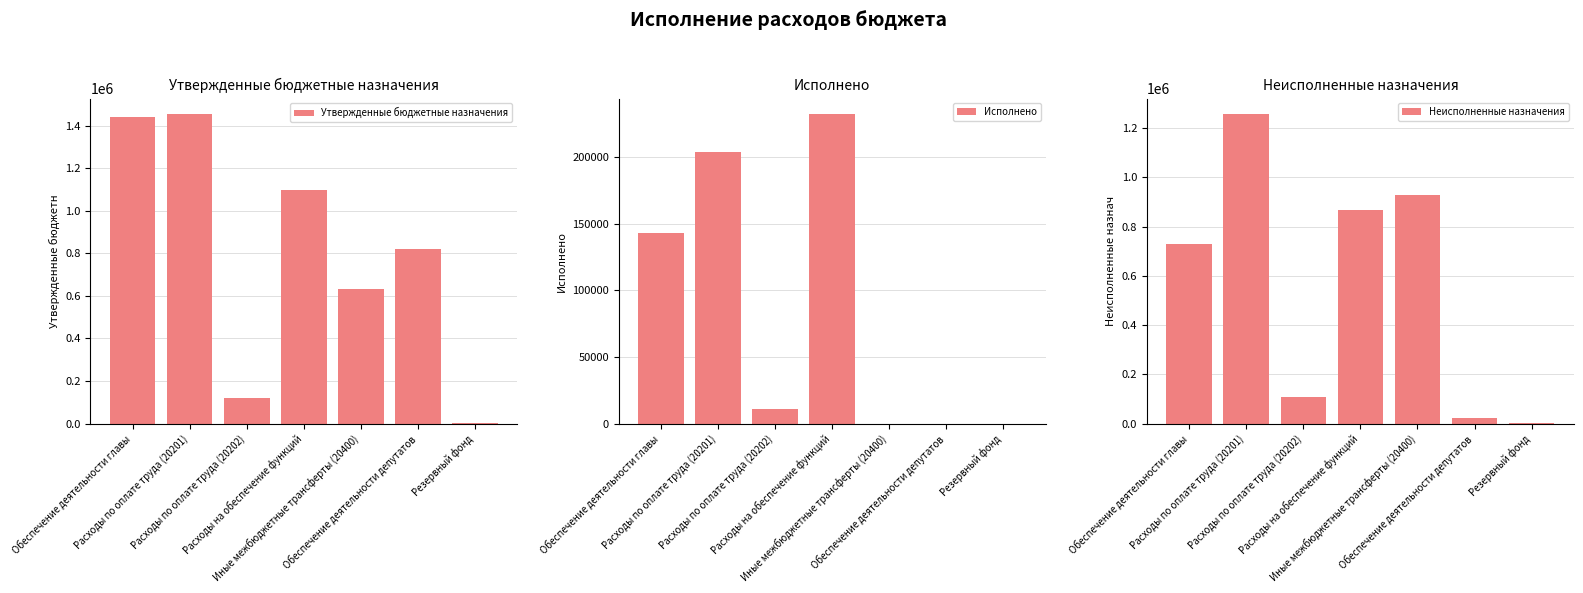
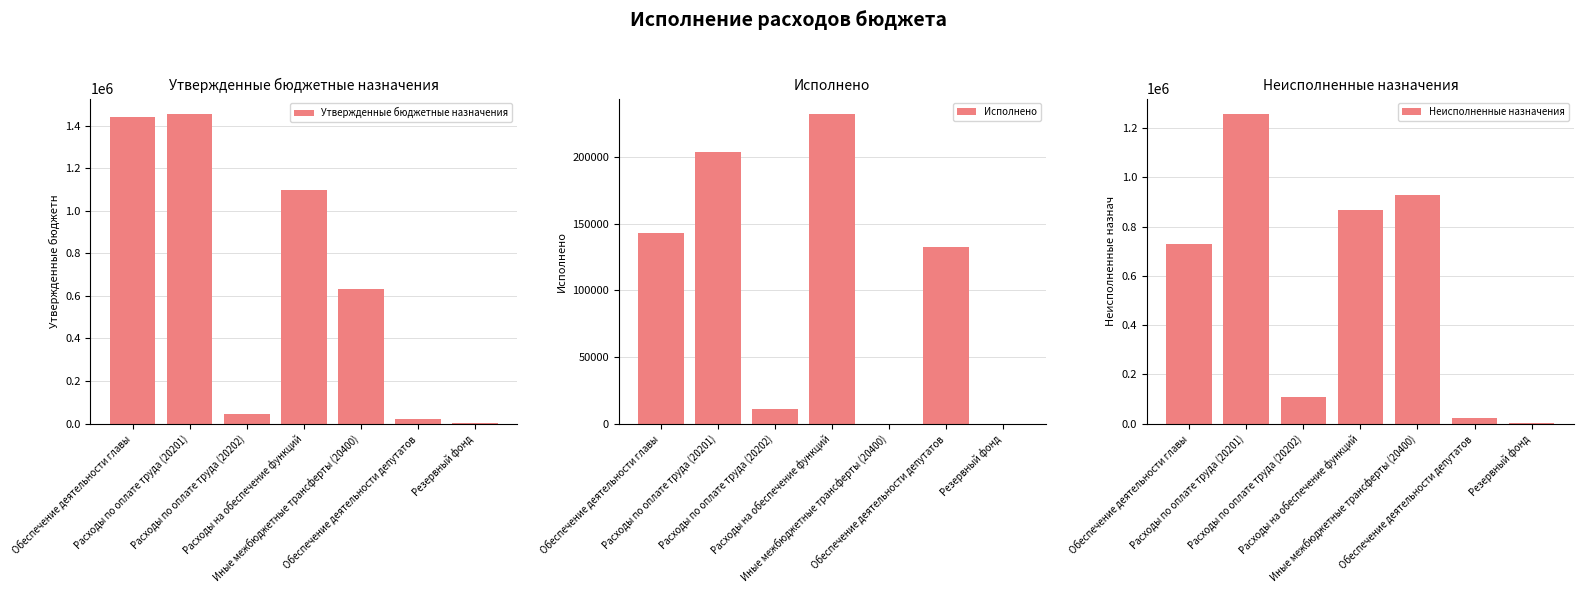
  {
    "Утвержденные бюджетные назначения": {
      "Обеспечение деятельности главы": 1440000,
      "Расходы по оплате труда (20201)": 1450000,
-     "Расходы по оплате труда (20202)": 120000,
+     "Расходы по оплате труда (20202)": 50000,
      "Расходы на обеспечение функций": 1100000,
      "Иные межбюджетные трансферты (20400)": 630000,
-     "Обеспечение деятельности депутатов": 820000
+     "Обеспечение деятельности депутатов": 20000
    },
    "Исполнено": {
      "Обеспечение деятельности главы": 143000,
      "Расходы по оплате труда (20201)": 204000,
      "Расходы по оплате труда (20202)": 11000,
      "Расходы на обеспечение функций": 232000,
      "Иные межбюджетные трансферты (20400)": 0,
-     "Обеспечение деятельности депутатов": 0,
+     "Обеспечение деятельности депутатов": 132000,
      "Резервный фонд": 0
    },
    "Неисполненные назначения": {
      "Обеспечение деятельности главы": 730000,
      "Расходы по оплате труда (20201)": 1260000,
      "Расходы по оплате труда (20202)": 110000,
      "Расходы на обеспечение функций": 870000,
      "Иные межбюджетные трансферты (20400)": 930000,
      "Обеспечение деятельности депутатов": 20000
    }
  }
